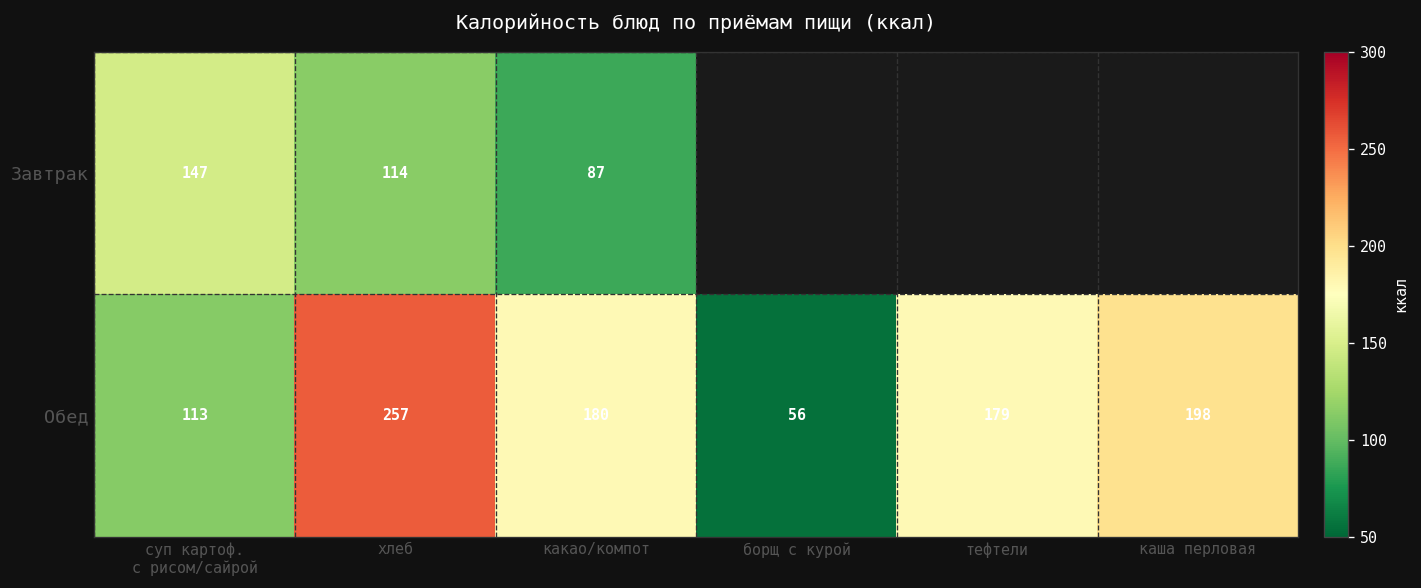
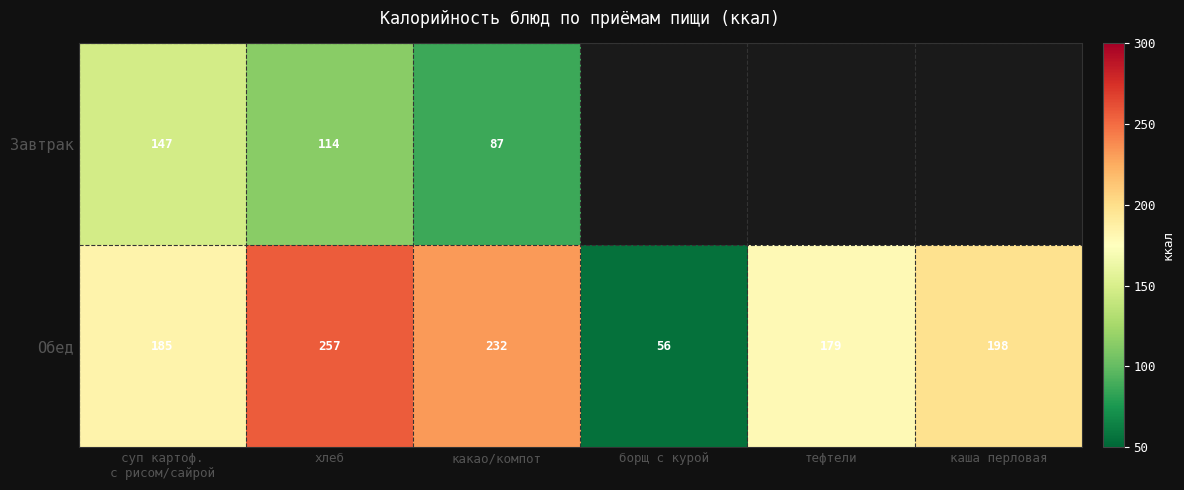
  {
    "Завтрак": {
      "суп картоф. с рисом/сайрой": 147,
      "хлеб": 114,
      "какао/компот": 87
    },
    "Обед": {
-     "суп картоф. с рисом/сайрой": 113,
+     "суп картоф. с рисом/сайрой": 185,
      "хлеб": 257,
-     "какао/компот": 180,
+     "какао/компот": 232,
      "борщ с курой": 56,
      "тефтели": 179,
      "каша перловая": 198
    }
  }
